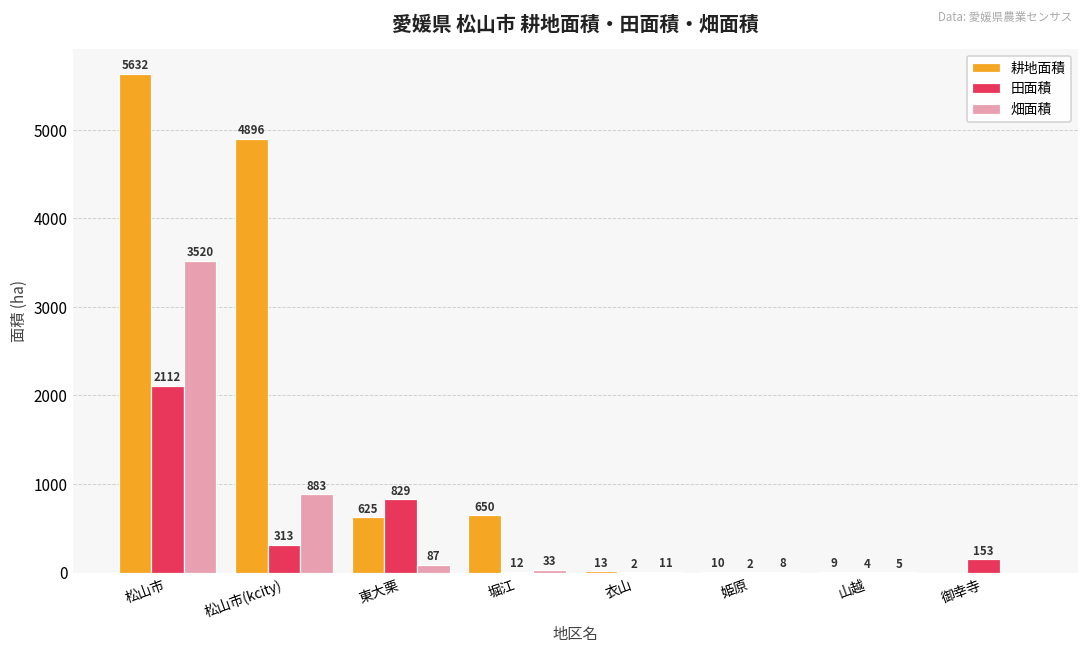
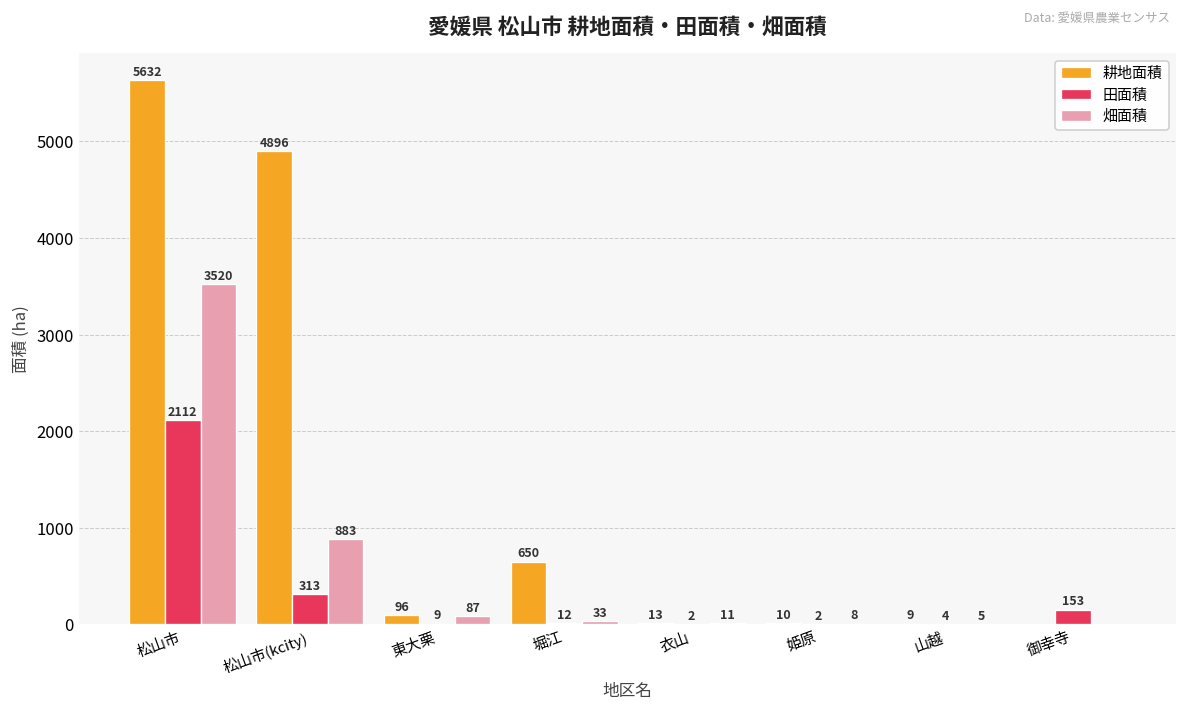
  {
    "耕地面積": {
      "松山市": 5632,
      "松山市(kcity)": 4896,
-     "東大栗": 625,
+     "東大栗": 96,
      "堀江": 650,
      "衣山": 13,
      "姫原": 10,
      "山越": 9
    },
    "田面積": {
      "松山市": 2112,
      "松山市(kcity)": 313,
-     "東大栗": 829,
+     "東大栗": 9,
      "堀江": 12,
      "衣山": 2,
      "姫原": 2,
      "山越": 4,
      "御幸寺": 153
    },
    "畑面積": {
      "松山市": 3520,
      "松山市(kcity)": 883,
      "東大栗": 87,
      "堀江": 33,
      "衣山": 11,
      "姫原": 8,
      "山越": 5
    }
  }
